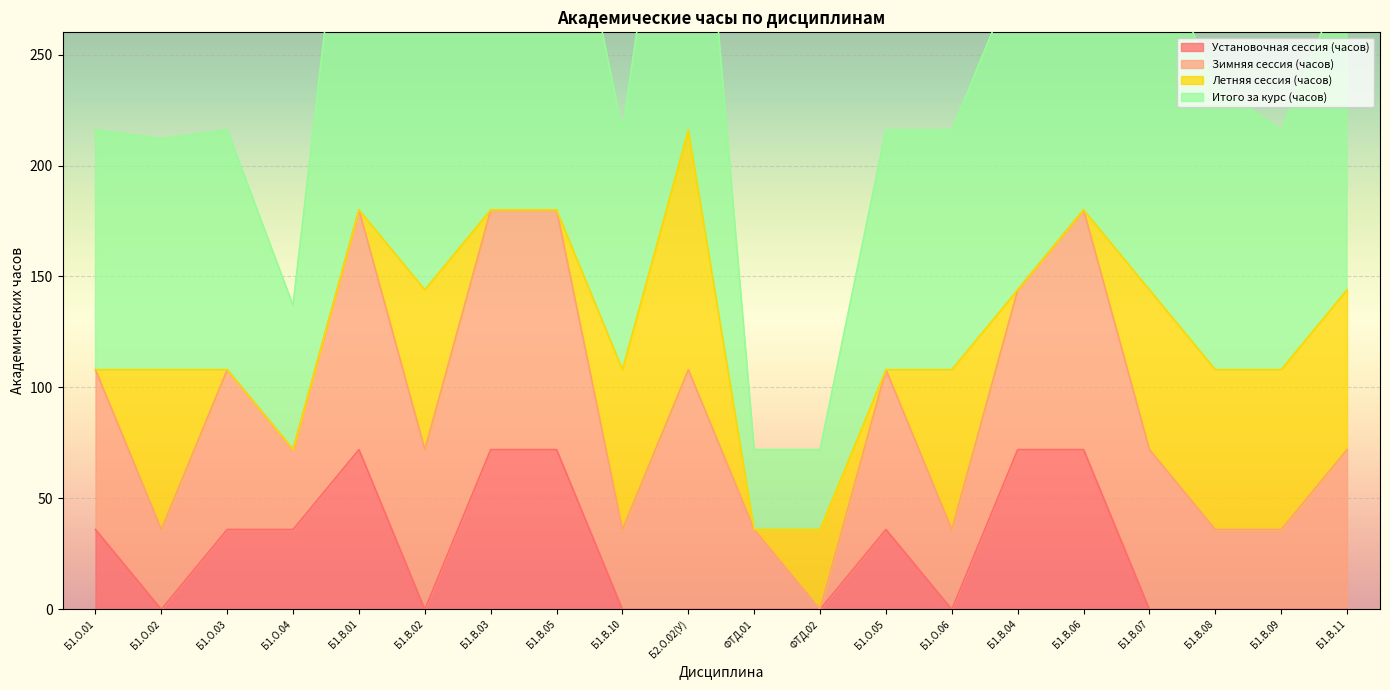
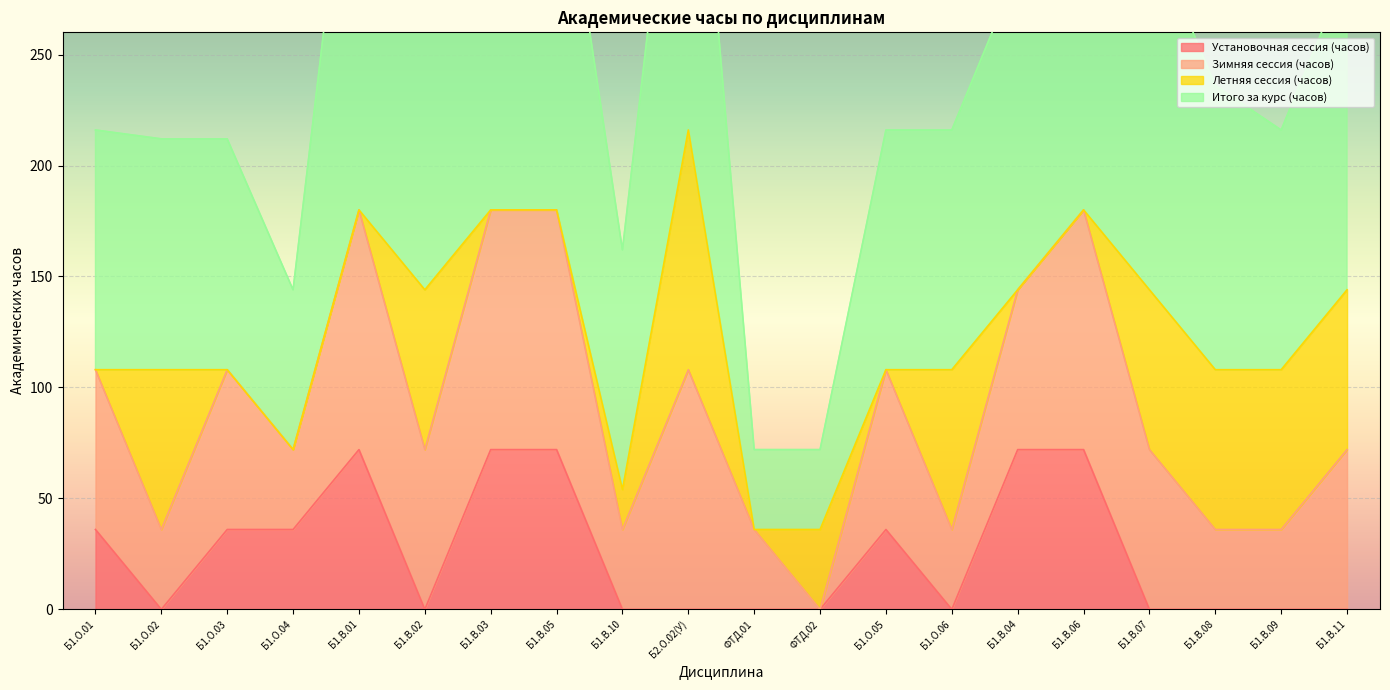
  {
    "Летняя сессия (часов)": {
      "Б1.О.02": 72,
      "Б1.В.02": 72,
-     "Б1.В.10": 72,
+     "Б1.В.10": 18,
      "Б2.О.02(У)": 108,
      "ФТД.02": 36,
      "Б1.О.06": 72,
      "Б1.В.07": 72,
      "Б1.В.08": 72,
      "Б1.В.09": 72,
      "Б1.В.11": 72
    },
    "Итого за курс (часов)": {
      "Б1.О.01": 108,
      "Б1.О.02": 104,
-     "Б1.О.03": 108,
-     "Б1.О.04": 65,
+     "Б1.О.03": 104,
+     "Б1.О.04": 72,
      "Б1.В.10": 108,
      "ФТД.01": 36,
      "ФТД.02": 36,
      "Б1.О.05": 108,
      "Б1.О.06": 108,
      "Б1.В.09": 108
    }
  }
